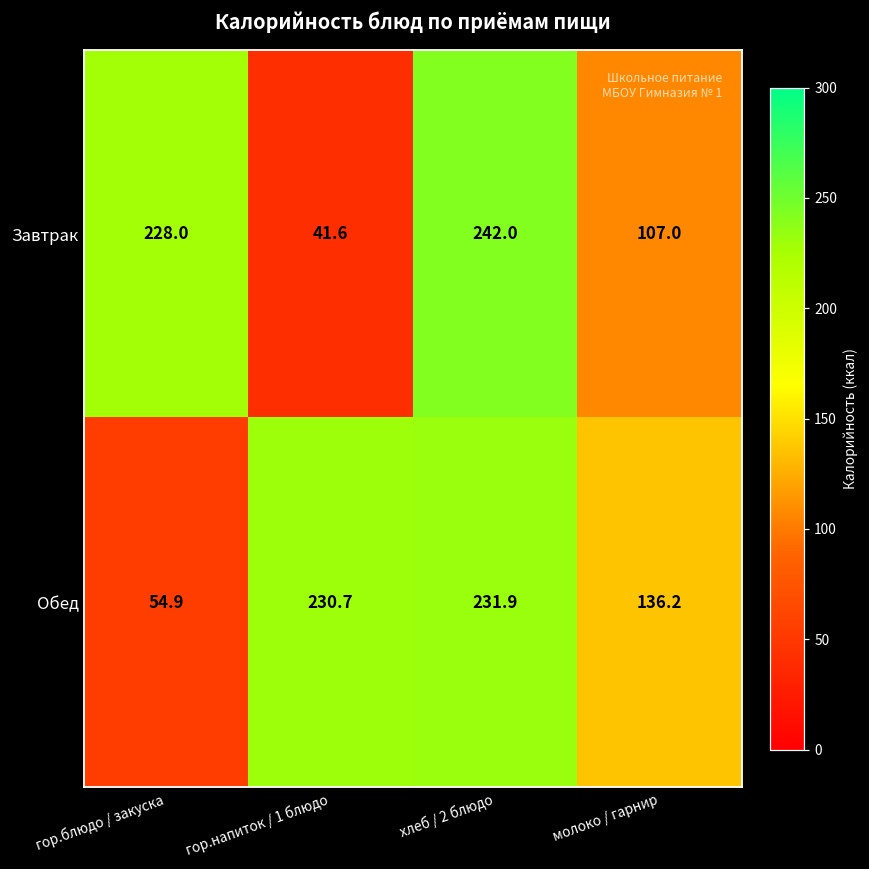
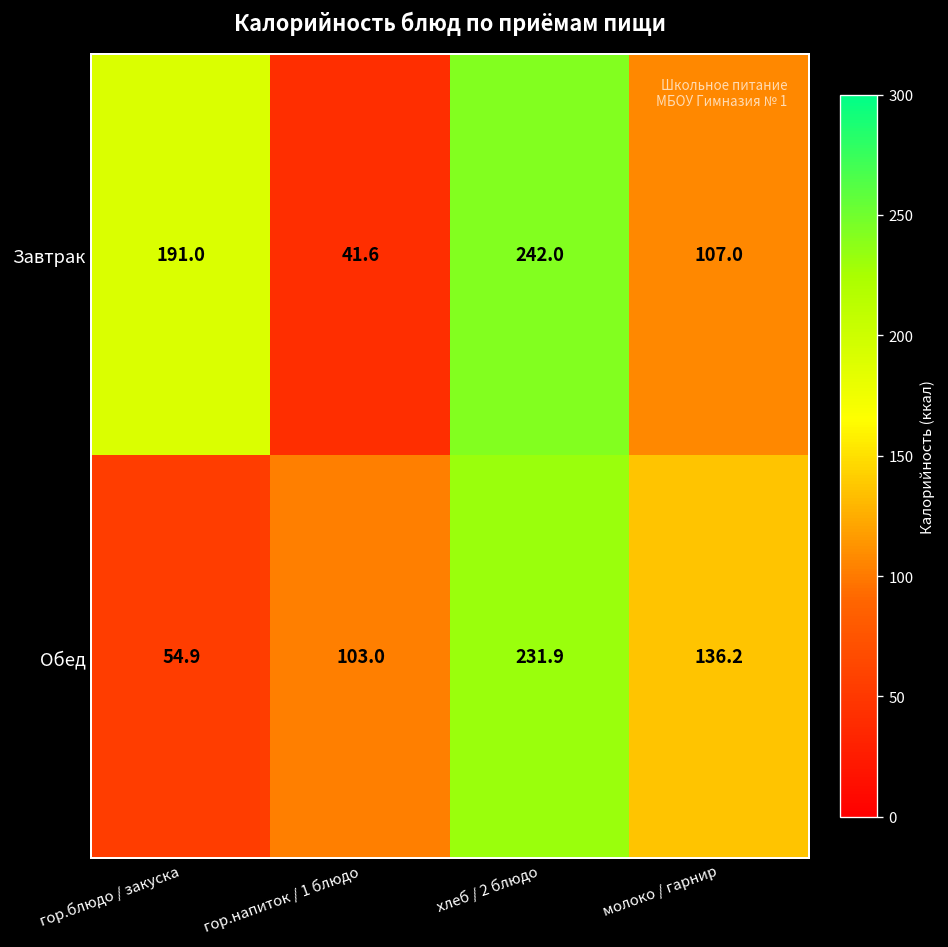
  {
    "Завтрак": {
-     "гор.блюдо / закуска": 228.0,
+     "гор.блюдо / закуска": 191.0,
      "гор.напиток / 1 блюдо": 41.6,
      "хлеб / 2 блюдо": 242.0
    },
    "Обед": {
      "гор.блюдо / закуска": 54.9,
-     "гор.напиток / 1 блюдо": 230.7,
+     "гор.напиток / 1 блюдо": 103.0,
      "хлеб / 2 блюдо": 231.9,
      "молоко / гарнир": 136.2
    }
  }
